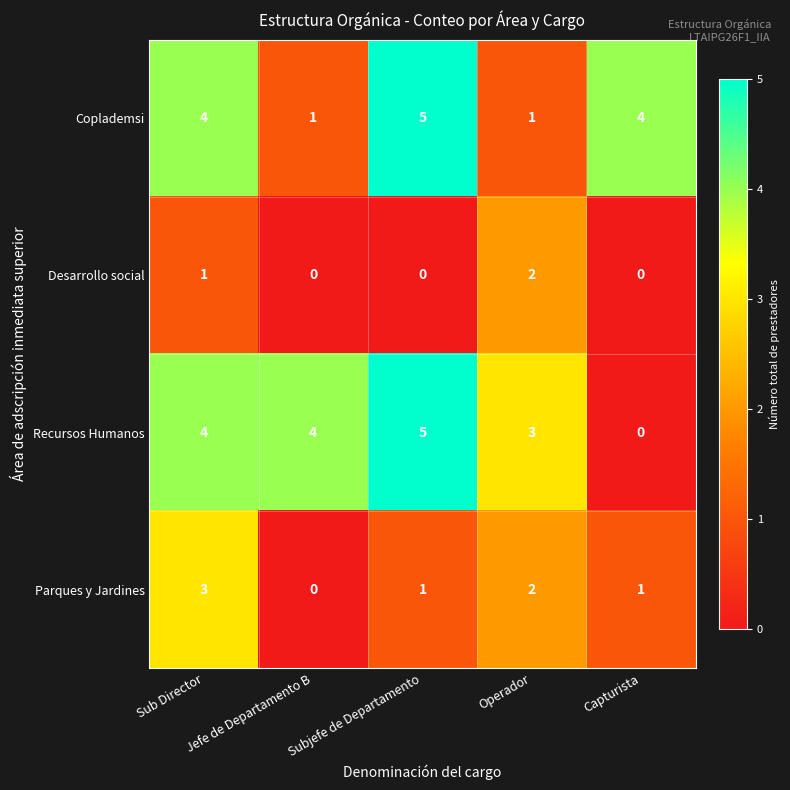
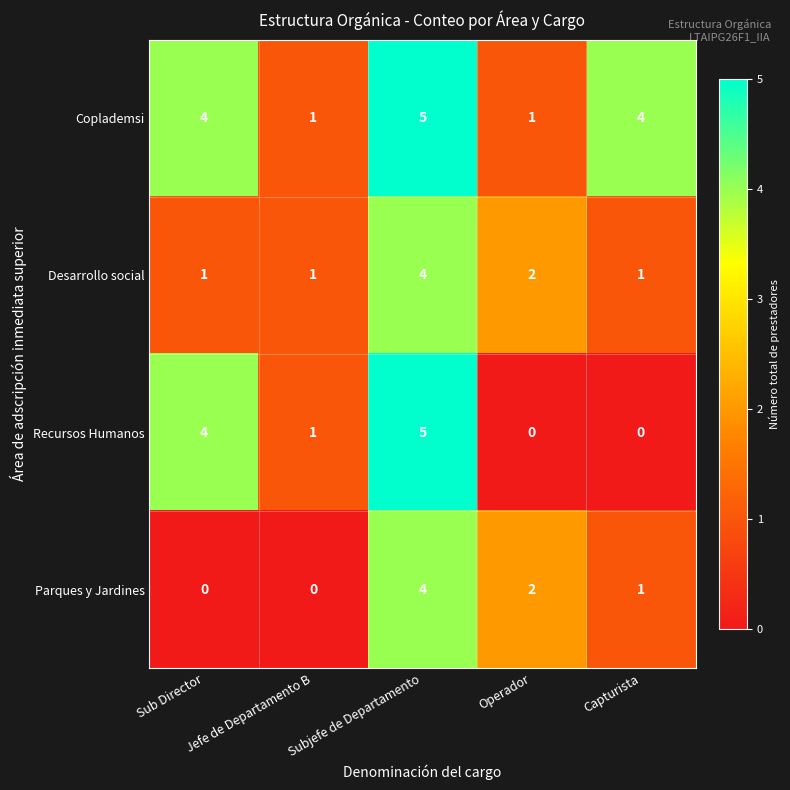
  {
    "Coplademsi": {
      "Sub Director": 4,
      "Jefe de Departamento B": 1,
      "Subjefe de Departamento": 5,
      "Operador": 1,
      "Capturista": 4
    },
    "Desarrollo social": {
      "Sub Director": 1,
-     "Jefe de Departamento B": 0,
-     "Subjefe de Departamento": 0,
+     "Jefe de Departamento B": 1,
+     "Subjefe de Departamento": 4,
      "Operador": 2,
-     "Capturista": 0
+     "Capturista": 1
    },
    "Recursos Humanos": {
      "Sub Director": 4,
-     "Jefe de Departamento B": 4,
+     "Jefe de Departamento B": 1,
      "Subjefe de Departamento": 5,
-     "Operador": 3,
+     "Operador": 0,
      "Capturista": 0
    },
    "Parques y Jardines": {
-     "Sub Director": 3,
+     "Sub Director": 0,
      "Jefe de Departamento B": 0,
-     "Subjefe de Departamento": 1,
+     "Subjefe de Departamento": 4,
      "Operador": 2,
      "Capturista": 1
    }
  }
